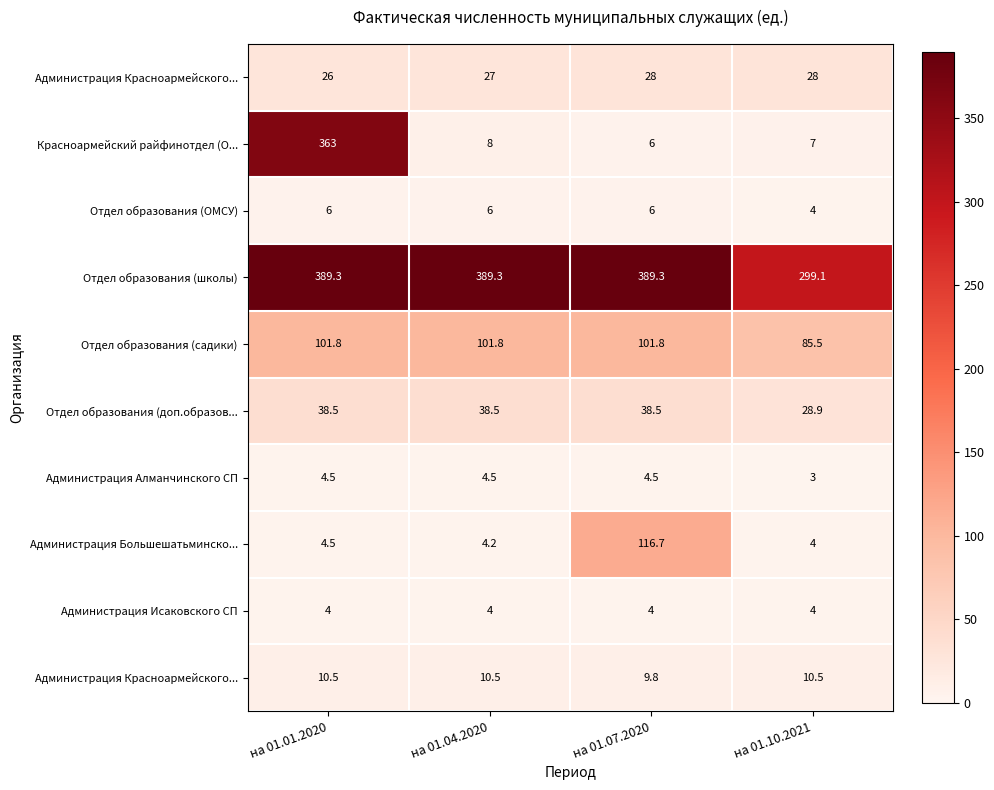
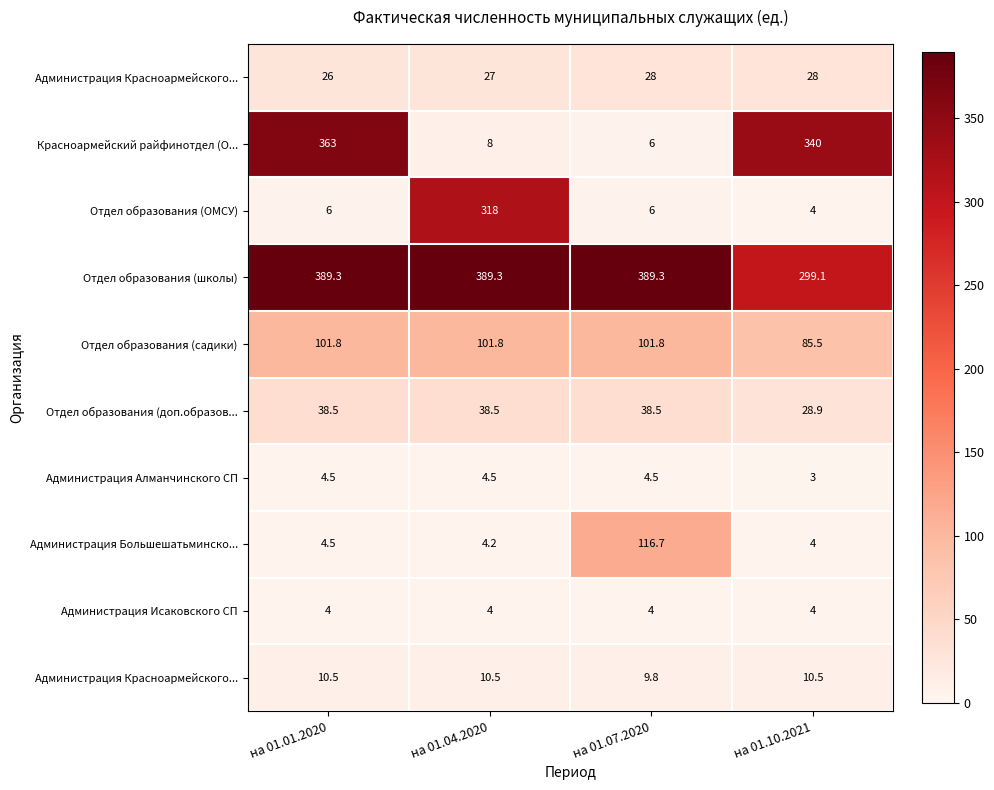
  {
    "Красноармейский райфинотдел (О...": {
      "на 01.01.2020": 363,
      "на 01.04.2020": 8,
      "на 01.07.2020": 6,
-     "на 01.10.2021": 7
+     "на 01.10.2021": 340
    },
    "Отдел образования (ОМСУ)": {
      "на 01.01.2020": 6,
-     "на 01.04.2020": 6,
+     "на 01.04.2020": 318,
      "на 01.07.2020": 6,
      "на 01.10.2021": 4
    },
    "Отдел образования (школы)": {
      "на 01.01.2020": 389.3,
      "на 01.04.2020": 389.3,
      "на 01.07.2020": 389.3,
      "на 01.10.2021": 299.1
    },
    "Отдел образования (садики)": {
      "на 01.01.2020": 101.8,
      "на 01.04.2020": 101.8,
      "на 01.07.2020": 101.8,
      "на 01.10.2021": 85.5
    },
    "Отдел образования (доп.образов...": {
      "на 01.01.2020": 38.5,
      "на 01.04.2020": 38.5,
      "на 01.07.2020": 38.5,
      "на 01.10.2021": 28.9
    },
    "Администрация Алманчинского СП": {
      "на 01.01.2020": 4.5,
      "на 01.04.2020": 4.5,
      "на 01.07.2020": 4.5,
      "на 01.10.2021": 3
    },
    "Администрация Большешатьминско...": {
      "на 01.01.2020": 4.5,
      "на 01.04.2020": 4.2,
      "на 01.07.2020": 116.7,
      "на 01.10.2021": 4
    },
    "Администрация Исаковского СП": {
      "на 01.01.2020": 4,
      "на 01.04.2020": 4,
      "на 01.07.2020": 4,
      "на 01.10.2021": 4
    }
  }
